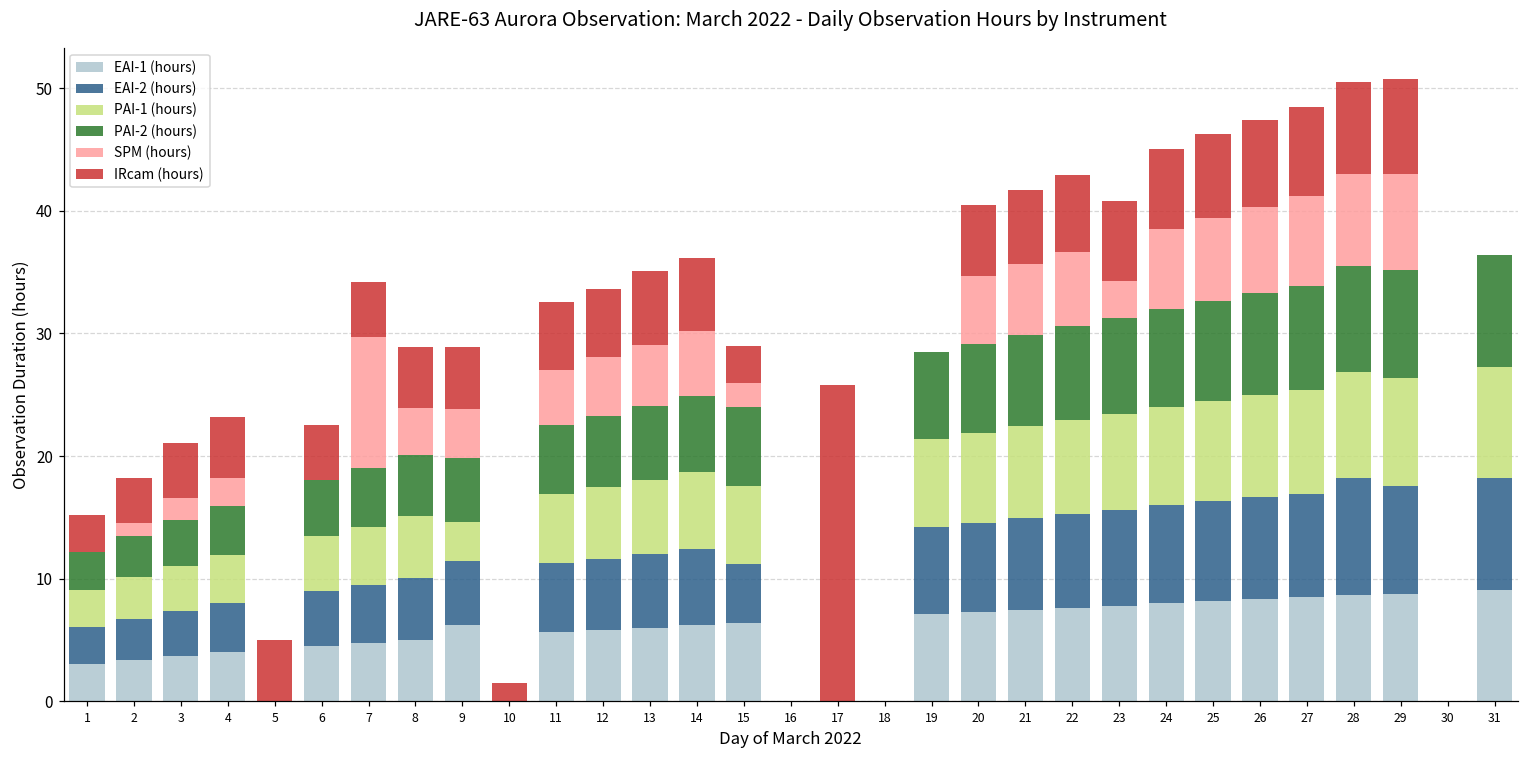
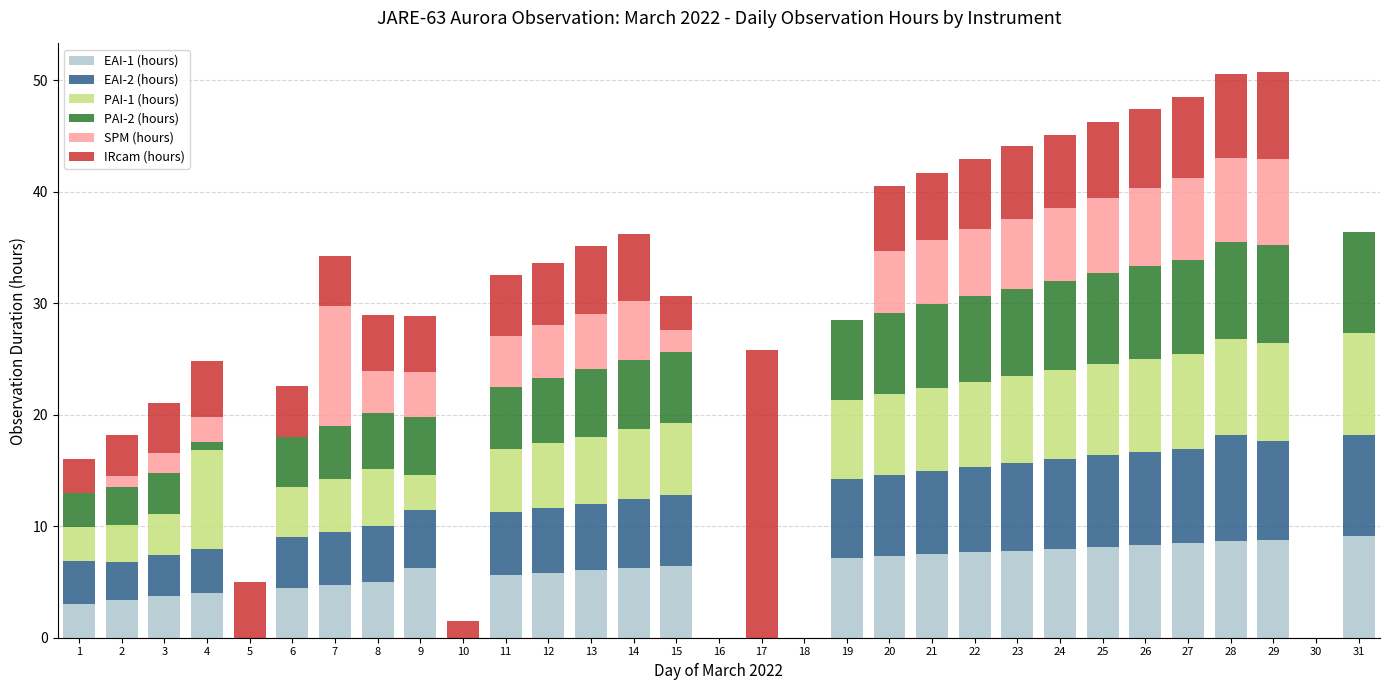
  {
    "EAI-1 (hours)": {
      "1": 3.0,
      "2": 3.4,
      "3": 3.7,
      "4": 4.0,
      "5": 0.0,
      "6": 4.5,
      "7": 4.8,
      "8": 5.0,
      "9": 6.2,
      "10": 0.0,
      "11": 5.6,
      "12": 5.8,
      "13": 6.0,
      "14": 6.2,
      "15": 6.4,
      "16": 0.0,
      "17": 0.0,
      "18": 0.0,
      "19": 7.1,
      "20": 7.3,
      "21": 7.5,
      "22": 7.7,
      "23": 7.8,
      "24": 8.0,
      "25": 8.2,
      "26": 8.3,
      "27": 8.5,
      "28": 8.7,
      "29": 8.8,
      "30": 0.0,
      "31": 9.1
    },
    "EAI-2 (hours)": {
-     "1": 3.0,
+     "1": 3.9,
      "2": 3.4,
      "3": 3.7,
      "4": 4.0,
      "5": 0.0,
      "6": 4.5,
      "7": 4.8,
      "8": 5.0,
      "9": 5.2,
      "10": 0.0,
      "11": 5.6,
      "12": 5.8,
      "13": 6.0,
      "14": 6.2,
-     "15": 4.8,
+     "15": 6.4,
      "16": 0.0,
      "17": 0.0,
      "18": 0.0,
      "19": 7.1,
      "20": 7.3,
      "21": 7.5,
      "22": 7.7,
      "23": 7.8,
      "24": 8.0,
      "25": 8.2,
      "26": 8.3,
      "27": 8.5,
      "28": 9.5,
      "29": 8.8,
      "30": 0.0,
      "31": 9.1
    },
    "PAI-1 (hours)": {
      "1": 3.0,
      "2": 3.4,
      "3": 3.7,
-     "4": 4.0,
+     "4": 8.8,
      "5": 0.0,
      "6": 4.5,
      "7": 4.8,
      "8": 5.0,
      "9": 3.2,
      "10": 0.0,
      "11": 5.6,
      "12": 5.8,
      "13": 6.0,
      "14": 6.2,
      "15": 6.4,
      "16": 0.0,
      "17": 0.0,
      "18": 0.0,
      "19": 7.1,
      "20": 7.3,
      "21": 7.5,
      "22": 7.7,
      "23": 7.8,
      "24": 8.0,
      "25": 8.2,
      "26": 8.3,
      "27": 8.5,
      "28": 8.7,
      "29": 8.8,
      "30": 0.0,
      "31": 9.1
    },
    "PAI-2 (hours)": {
      "1": 3.1,
      "2": 3.4,
      "3": 3.7,
-     "4": 4.0,
+     "4": 0.7,
      "5": 0.0,
      "6": 4.5,
      "7": 4.8,
      "8": 5.0,
      "9": 5.2,
      "10": 0.0,
      "11": 5.6,
      "12": 5.8,
      "13": 6.0,
      "14": 6.2,
      "15": 6.4,
      "16": 0.0,
      "17": 0.0,
      "18": 0.0,
      "19": 7.1,
      "20": 7.3,
      "21": 7.5,
      "22": 7.6,
      "23": 7.8,
      "24": 8.0,
      "25": 8.2,
      "26": 8.3,
      "27": 8.5,
      "28": 8.6,
      "29": 8.8,
      "30": 0.0,
      "31": 9.1
    },
    "SPM (hours)": {
      "1": 0.0,
      "2": 1.0,
      "3": 1.8,
      "4": 2.3,
      "5": 0.0,
      "6": 0.0,
      "7": 10.7,
      "8": 3.8,
      "9": 4.0,
      "10": 0.0,
      "11": 4.5,
      "12": 4.8,
      "13": 5.0,
      "14": 5.3,
      "15": 1.9,
      "16": 0.0,
      "17": 0.0,
      "18": 0.0,
      "19": 0.0,
      "20": 5.5,
      "21": 5.8,
      "22": 6.0,
-     "23": 3.0,
+     "23": 6.3,
      "24": 6.5,
      "25": 6.8,
      "26": 7.0,
      "27": 7.3,
      "28": 7.5,
      "29": 7.8,
      "30": 0.0,
      "31": 0.0
    },
    "IRcam (hours)": {
      "1": 3.0,
      "2": 3.7,
      "3": 4.5,
      "4": 5.0,
      "5": 5.0,
      "6": 4.5,
      "7": 4.5,
      "8": 5.0,
      "9": 5.0,
      "10": 1.5,
      "11": 5.5,
      "12": 5.5,
      "13": 6.0,
      "14": 6.0,
      "15": 3.0,
      "16": 0.0,
      "17": 25.8,
      "18": 0.0,
      "19": 0.0,
      "20": 5.8,
      "21": 6.0,
      "22": 6.3,
      "23": 6.5,
      "24": 6.5,
      "25": 6.8,
      "26": 7.0,
      "27": 7.3,
      "28": 7.5,
      "29": 7.8,
      "30": 0.0,
      "31": 0.0
    }
  }
